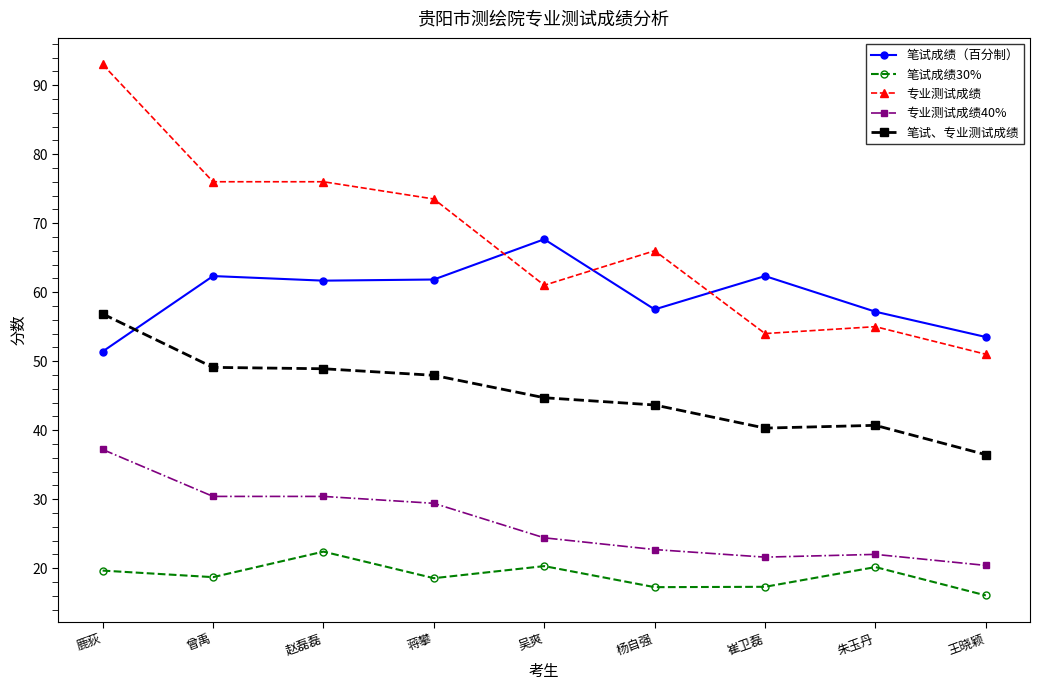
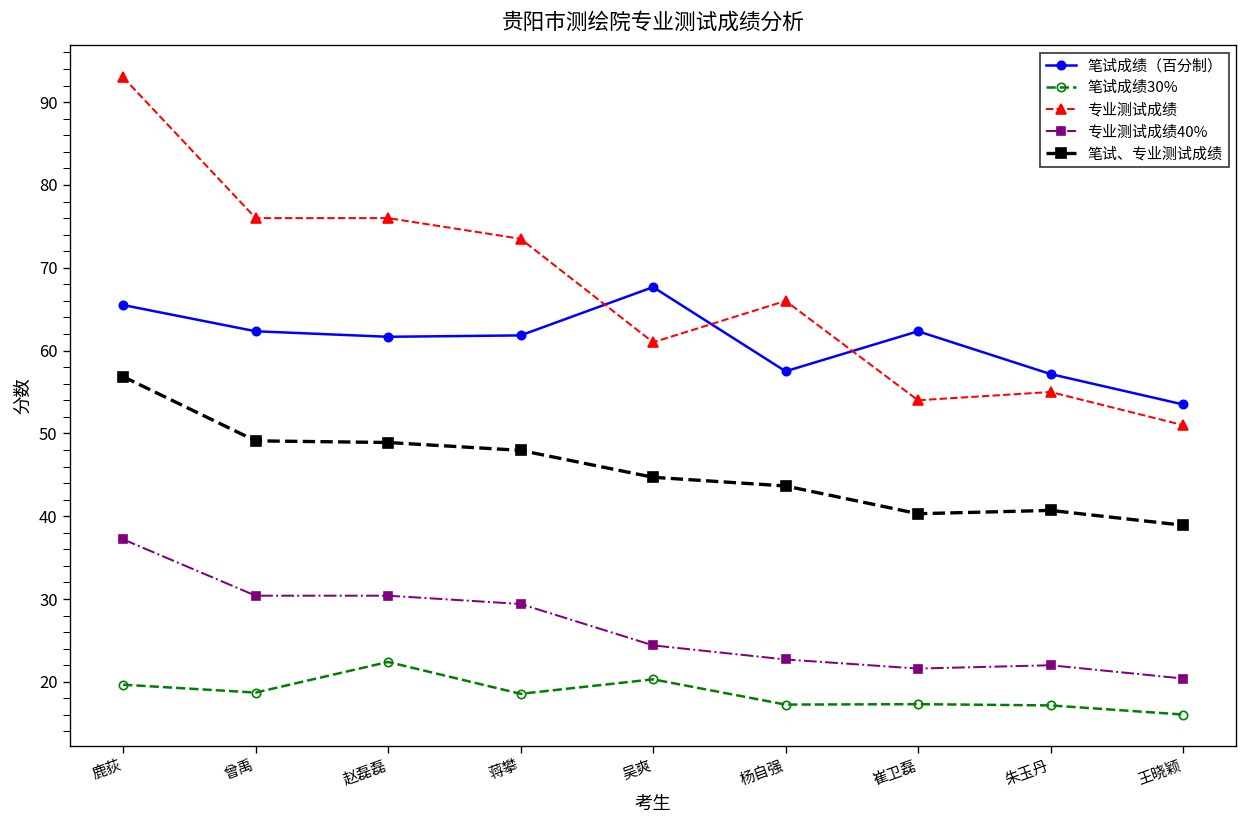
  {
    "笔试成绩（百分制）": {
-     "鹿荻": 51,
+     "鹿荻": 66,
      "曾禹": 62,
      "赵磊磊": 62,
      "蒋攀": 62,
      "吴爽": 68,
      "杨自强": 58,
      "崔卫磊": 62,
      "朱玉丹": 57,
      "王晓颖": 54
    },
    "笔试成绩30%": {
      "鹿荻": 20,
      "曾禹": 19,
      "赵磊磊": 22,
      "蒋攀": 19,
      "吴爽": 20,
      "杨自强": 17,
      "崔卫磊": 17,
-     "朱玉丹": 20,
+     "朱玉丹": 17,
      "王晓颖": 16
    },
    "专业测试成绩": {
      "鹿荻": 93,
      "曾禹": 76,
      "赵磊磊": 76,
      "蒋攀": 74,
      "吴爽": 61,
      "杨自强": 66,
      "崔卫磊": 54,
      "朱玉丹": 55,
      "王晓颖": 51
    },
    "专业测试成绩40%": {
      "鹿荻": 37,
      "曾禹": 30,
      "赵磊磊": 30,
      "蒋攀": 29,
      "吴爽": 24,
      "杨自强": 23,
      "崔卫磊": 22,
      "朱玉丹": 22,
      "王晓颖": 20
    },
    "笔试、专业测试成绩": {
      "鹿荻": 57,
      "曾禹": 49,
      "赵磊磊": 49,
      "蒋攀": 48,
      "吴爽": 45,
      "杨自强": 44,
      "崔卫磊": 40,
      "朱玉丹": 41,
-     "王晓颖": 36
+     "王晓颖": 39
    }
  }
